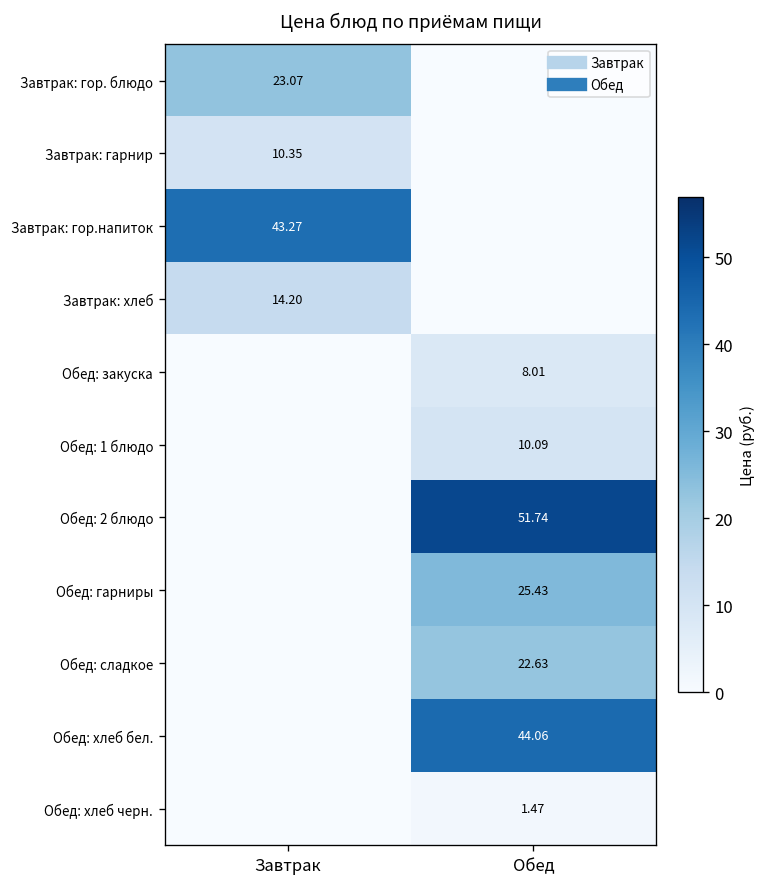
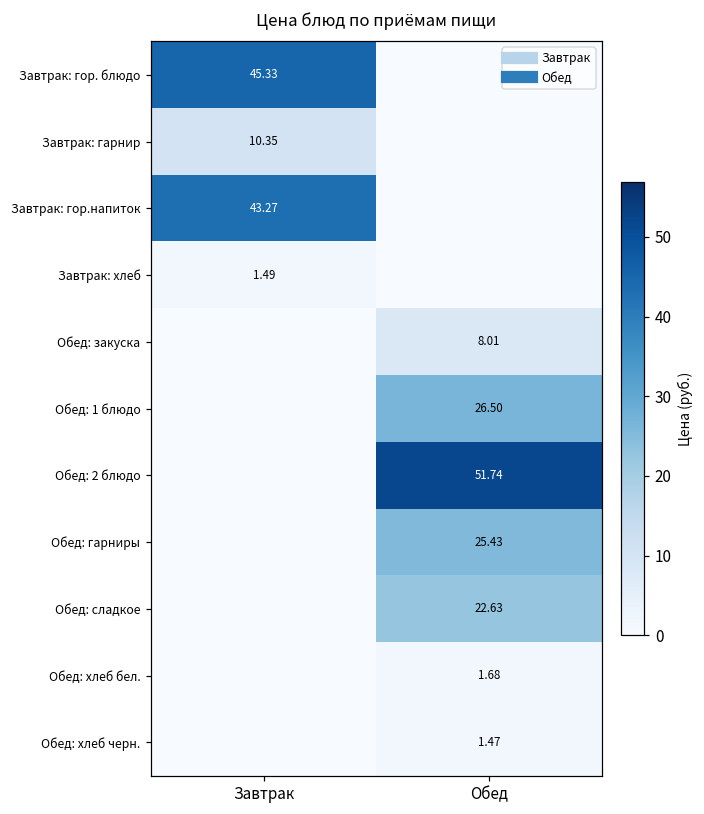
  {
    "Завтрак: гор. блюдо": {
-     "Завтрак": 23.07
+     "Завтрак": 45.33
    },
    "Завтрак: гарнир": {
      "Завтрак": 10.35
    },
    "Завтрак: гор.напиток": {
      "Завтрак": 43.27
    },
    "Завтрак: хлеб": {
-     "Завтрак": 14.20
+     "Завтрак": 1.49
    },
    "Обед: закуска": {
      "Обед": 8.01
    },
    "Обед: 1 блюдо": {
-     "Обед": 10.09
+     "Обед": 26.50
    },
    "Обед: 2 блюдо": {
      "Обед": 51.74
    },
    "Обед: гарниры": {
      "Обед": 25.43
    },
    "Обед: сладкое": {
      "Обед": 22.63
    },
    "Обед: хлеб бел.": {
-     "Обед": 44.06
+     "Обед": 1.68
    },
    "Обед: хлеб черн.": {
      "Обед": 1.47
    }
  }
